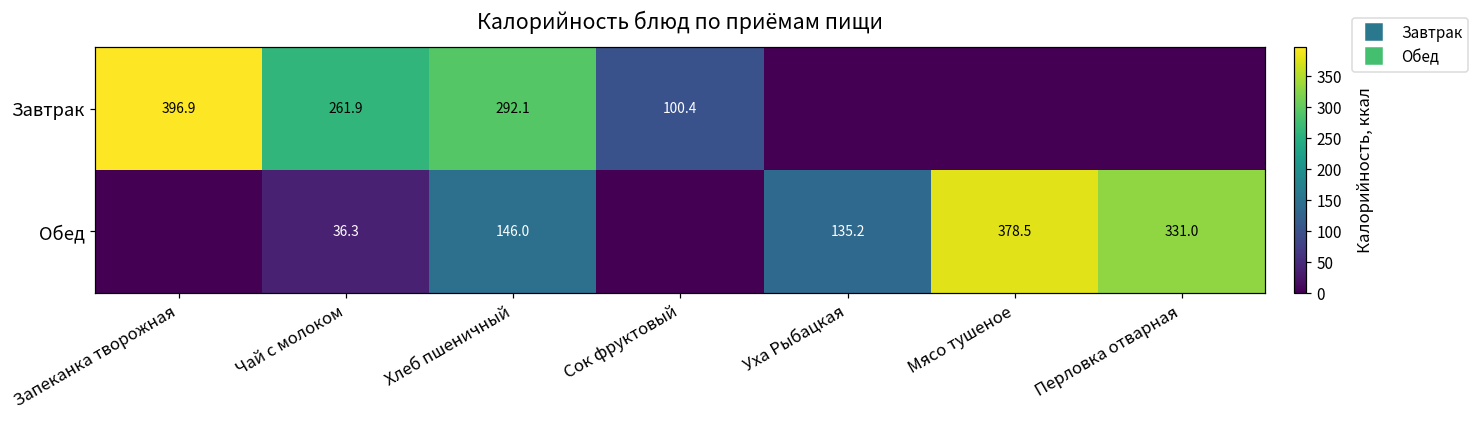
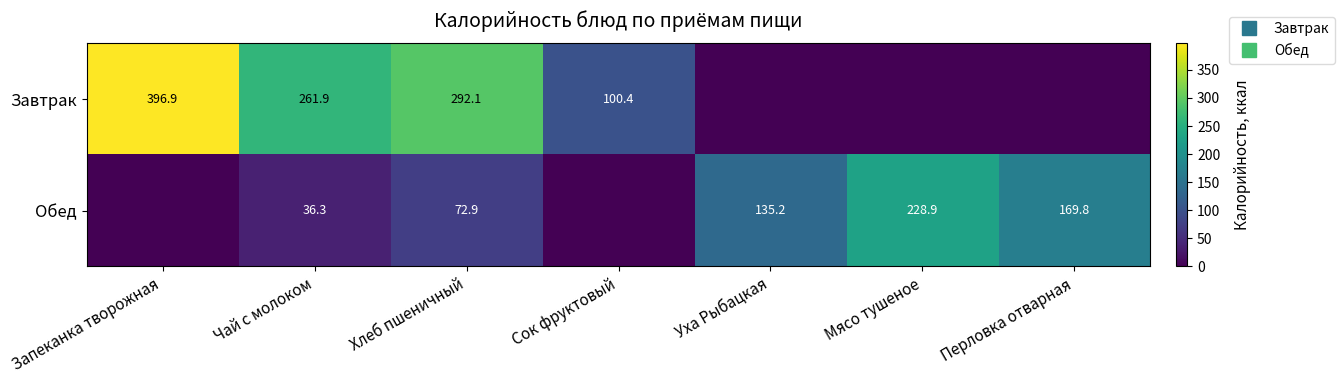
  {
    "Завтрак": {
      "Запеканка творожная": 396.9,
      "Чай с молоком": 261.9,
      "Хлеб пшеничный": 292.1,
      "Сок фруктовый": 100.4
    },
    "Обед": {
      "Чай с молоком": 36.3,
-     "Хлеб пшеничный": 146.0,
+     "Хлеб пшеничный": 72.9,
      "Уха Рыбацкая": 135.2,
-     "Мясо тушеное": 378.5,
-     "Перловка отварная": 331.0
+     "Мясо тушеное": 228.9,
+     "Перловка отварная": 169.8
    }
  }
